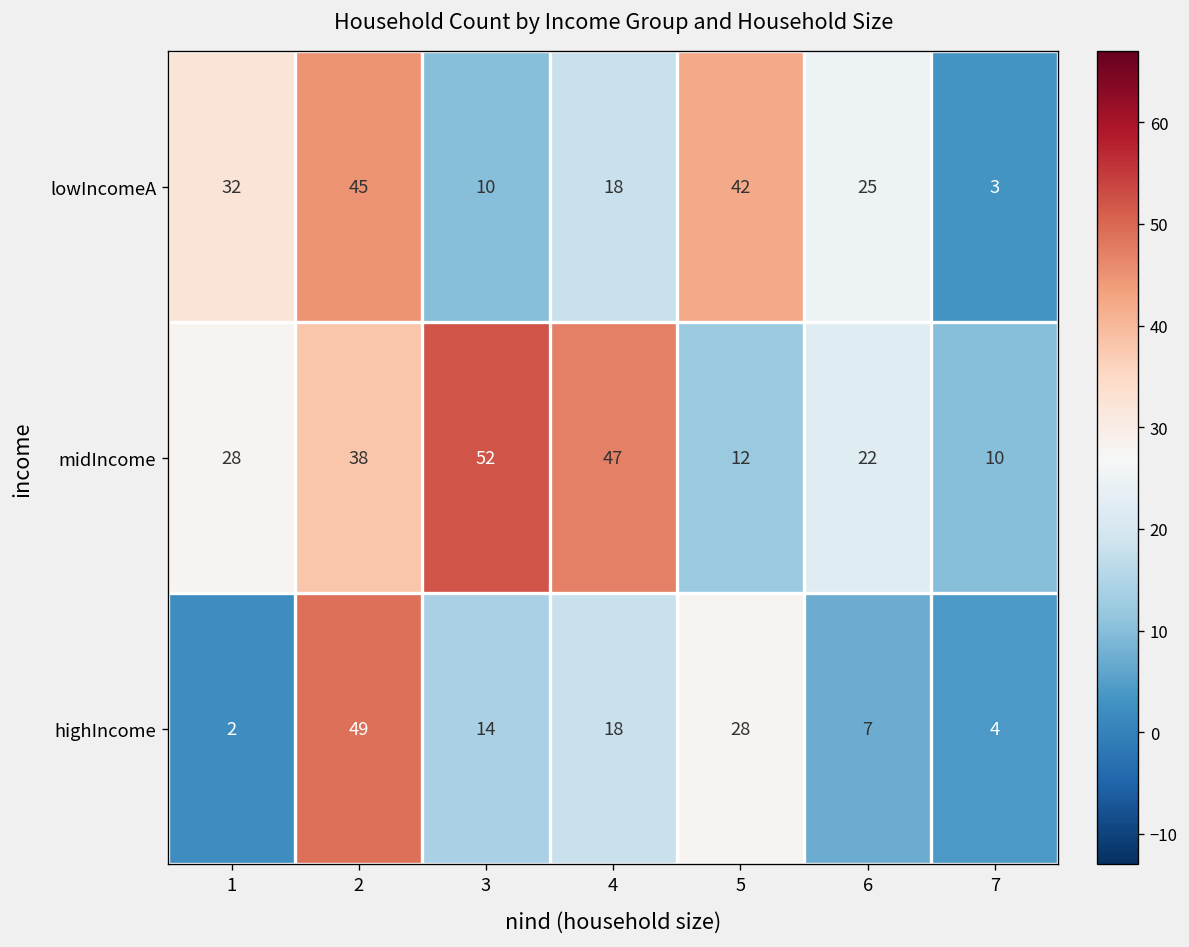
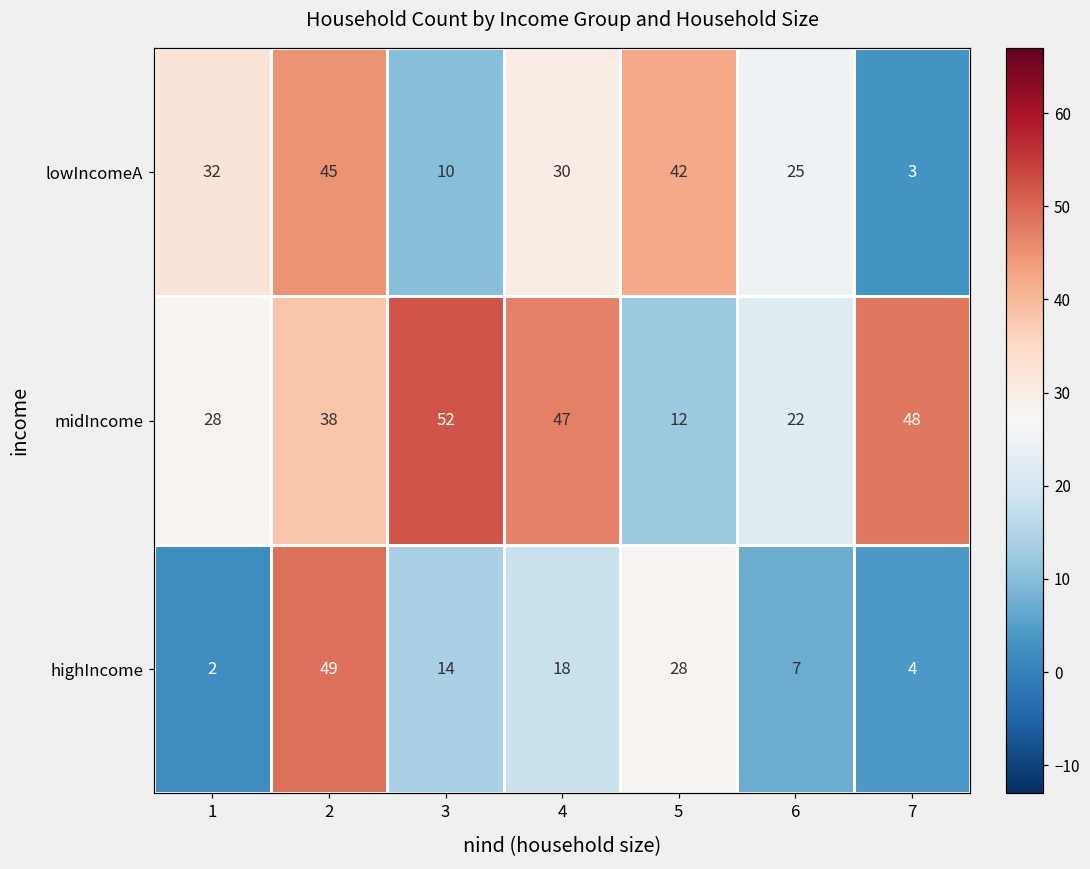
  {
    "lowIncomeA": {
      "1": 32,
      "2": 45,
      "3": 10,
-     "4": 18,
+     "4": 30,
      "5": 42,
      "6": 25,
      "7": 3
    },
    "midIncome": {
      "1": 28,
      "2": 38,
      "3": 52,
      "4": 47,
      "5": 12,
      "6": 22,
-     "7": 10
+     "7": 48
    },
    "highIncome": {
      "1": 2,
      "2": 49,
      "3": 14,
      "4": 18,
      "5": 28,
      "6": 7,
      "7": 4
    }
  }
